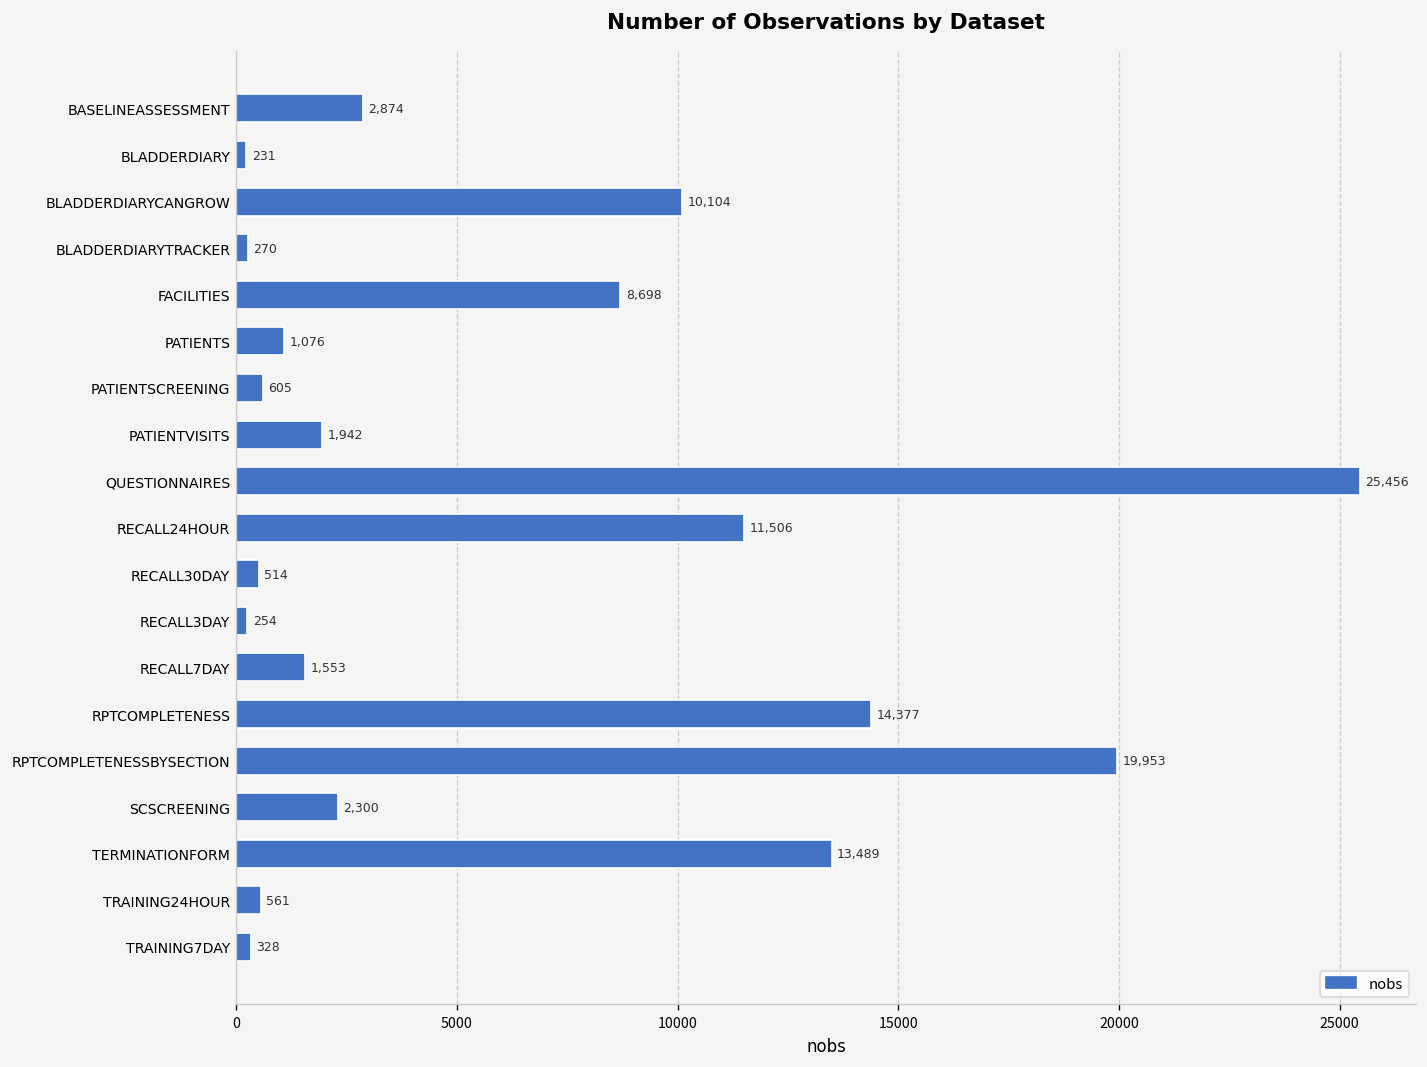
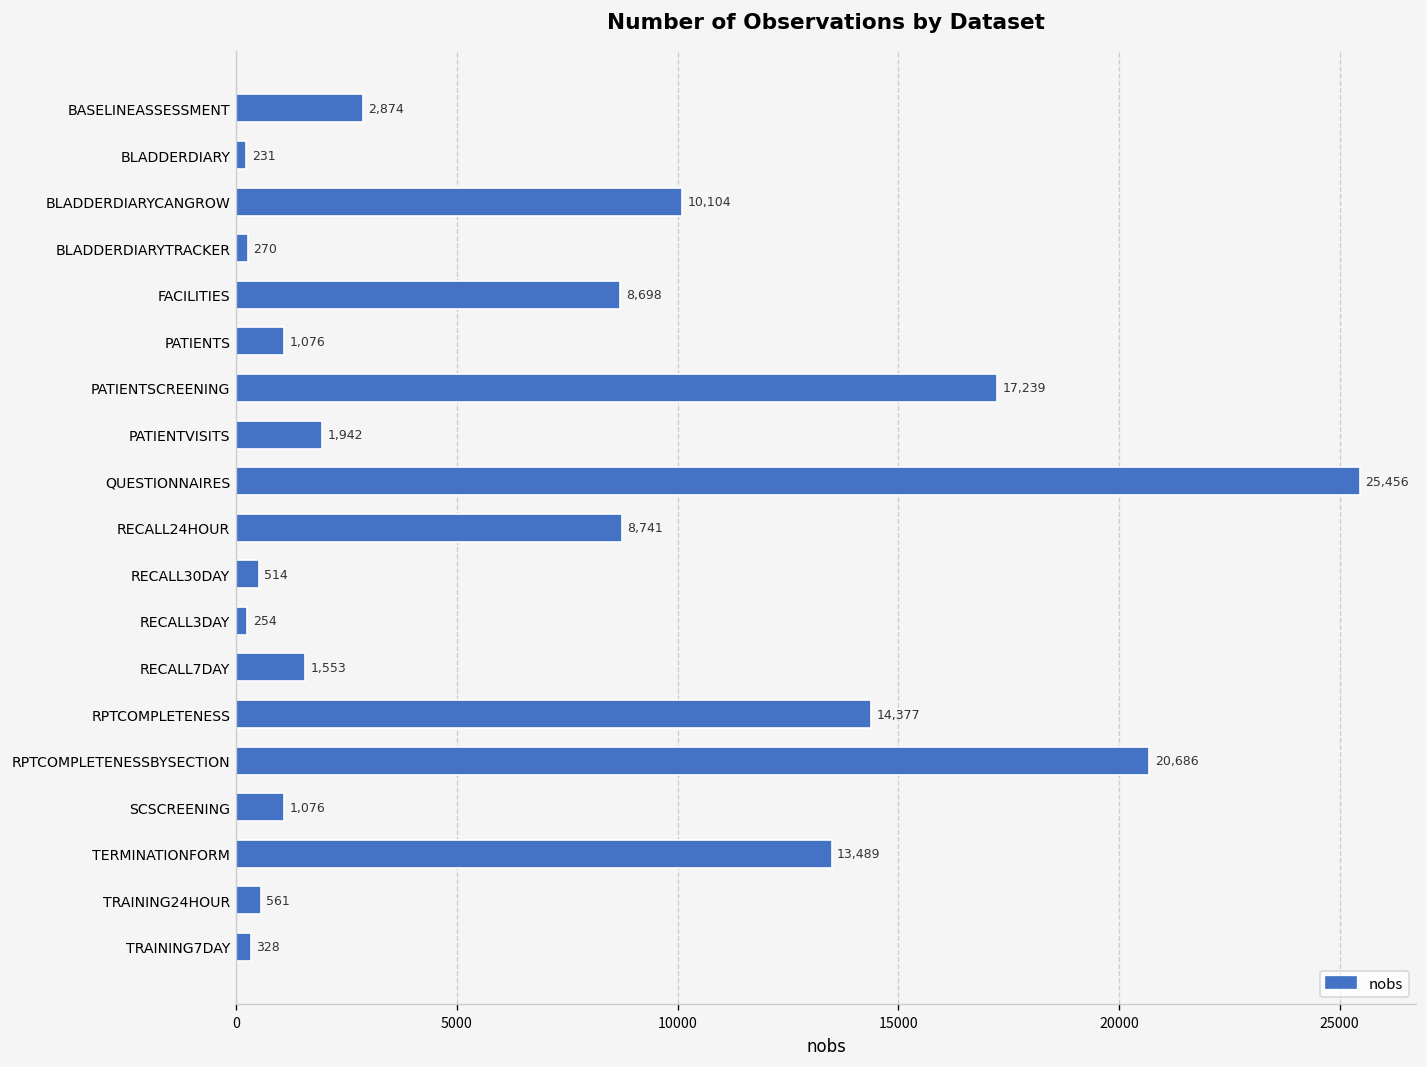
  {
    "BASELINEASSESSMENT": "2,874",
    "BLADDERDIARY": "231",
    "BLADDERDIARYCANGROW": "10,104",
    "BLADDERDIARYTRACKER": "270",
    "FACILITIES": "8,698",
    "PATIENTS": "1,076",
-   "PATIENTSCREENING": "605",
+   "PATIENTSCREENING": "17,239",
    "PATIENTVISITS": "1,942",
    "QUESTIONNAIRES": "25,456",
-   "RECALL24HOUR": "11,506",
+   "RECALL24HOUR": "8,741",
    "RECALL30DAY": "514",
    "RECALL3DAY": "254",
    "RECALL7DAY": "1,553",
    "RPTCOMPLETENESS": "14,377",
-   "RPTCOMPLETENESSBYSECTION": "19,953",
-   "SCSCREENING": "2,300",
+   "RPTCOMPLETENESSBYSECTION": "20,686",
+   "SCSCREENING": "1,076",
    "TERMINATIONFORM": "13,489",
    "TRAINING24HOUR": "561",
    "TRAINING7DAY": "328"
  }
